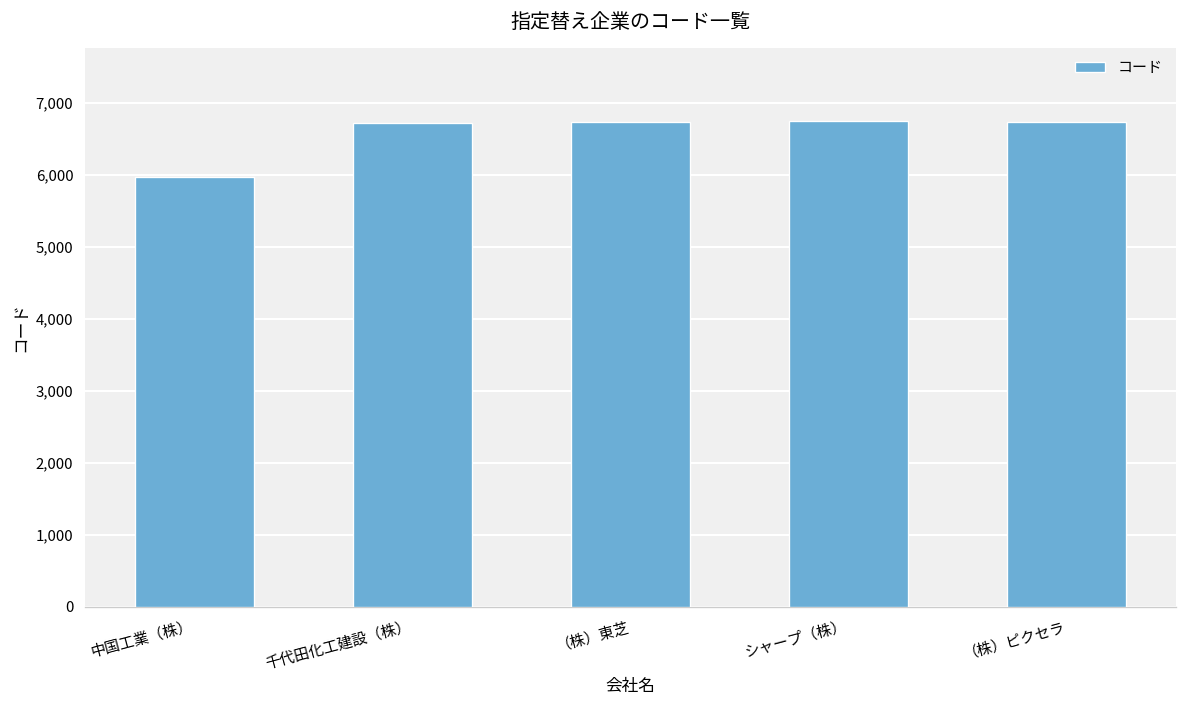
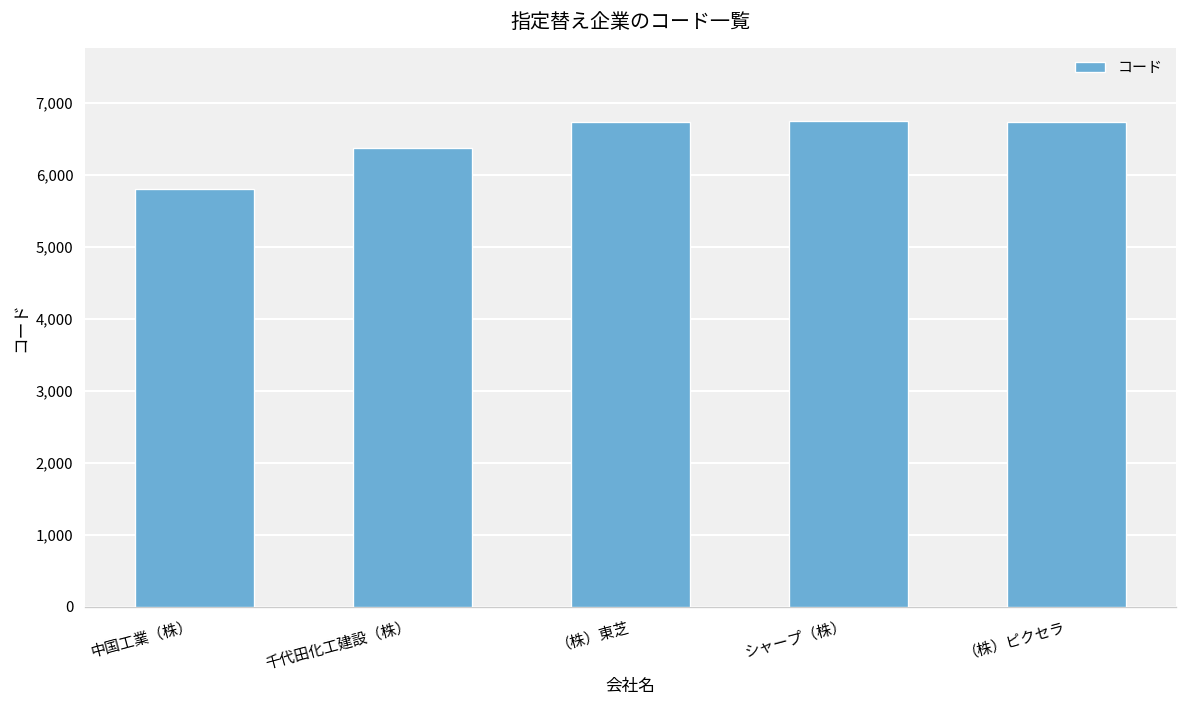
  {
-   "中国工業（株）": "6,000",
-   "千代田化工建設（株）": "6,700",
+   "中国工業（株）": "5,800",
+   "千代田化工建設（株）": "6,400",
    "（株）東芝": "6,700",
    "シャープ（株）": "6,800",
    "（株）ピクセラ": "6,700"
  }
